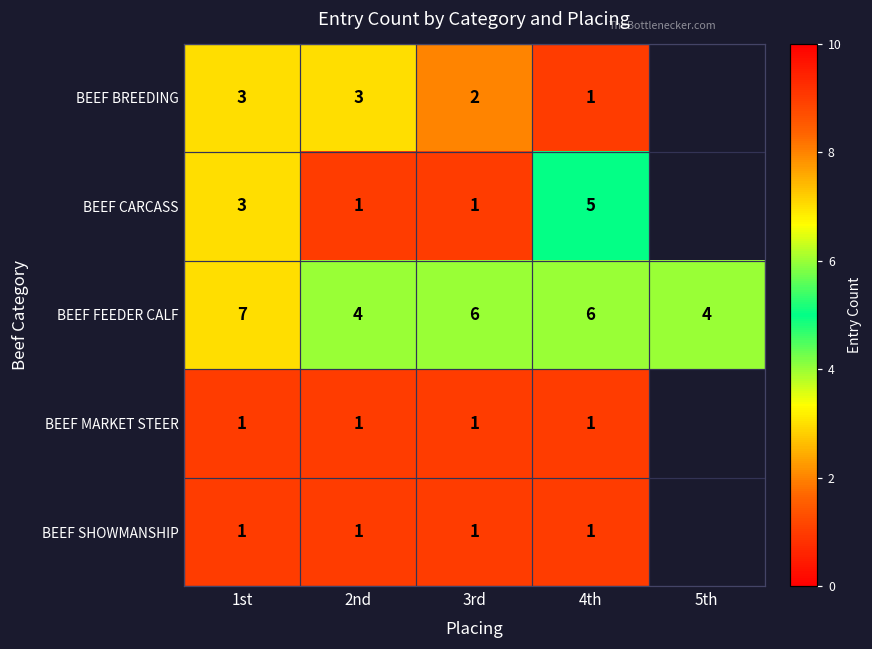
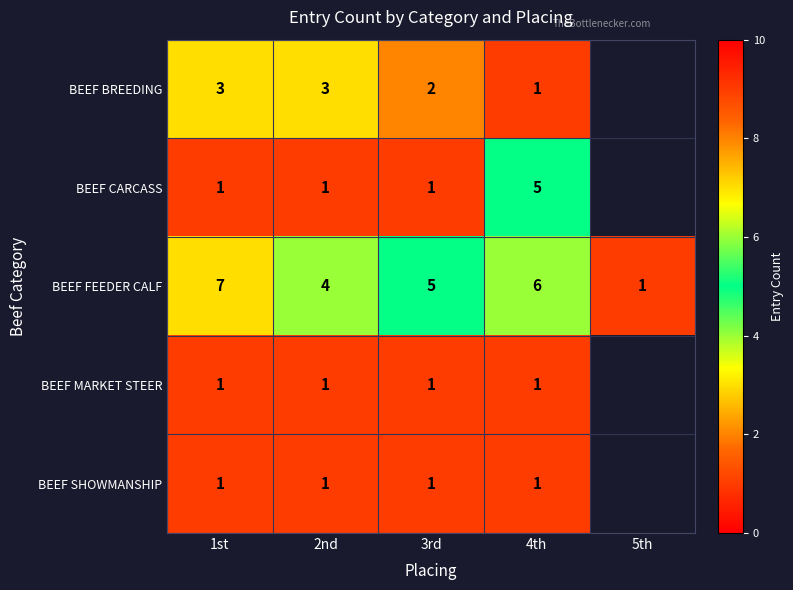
  {
    "BEEF BREEDING": {
      "1st": 3,
      "2nd": 3,
      "3rd": 2,
      "4th": 1
    },
    "BEEF CARCASS": {
-     "1st": 3,
+     "1st": 1,
      "2nd": 1,
      "3rd": 1,
      "4th": 5
    },
    "BEEF FEEDER CALF": {
      "1st": 7,
      "2nd": 4,
-     "3rd": 6,
+     "3rd": 5,
      "4th": 6,
-     "5th": 4
+     "5th": 1
    },
    "BEEF MARKET STEER": {
      "1st": 1,
      "2nd": 1,
      "3rd": 1,
      "4th": 1
    },
    "BEEF SHOWMANSHIP": {
      "1st": 1,
      "2nd": 1,
      "3rd": 1,
      "4th": 1
    }
  }
